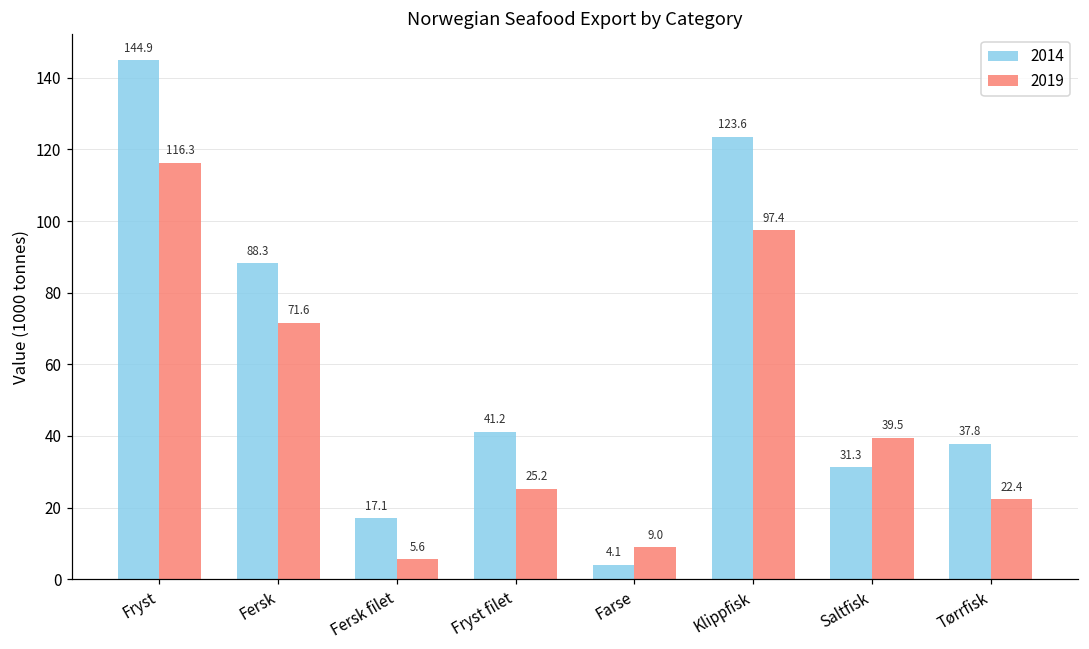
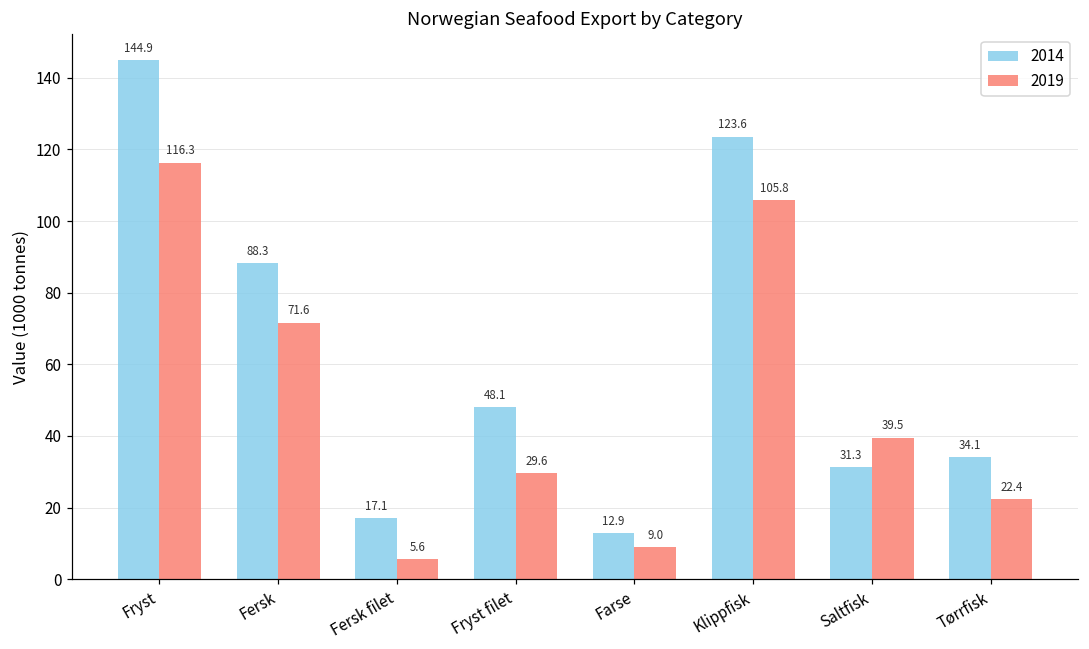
  {
    "2014": {
      "Fryst": 144.9,
      "Fersk": 88.3,
      "Fersk filet": 17.1,
-     "Fryst filet": 41.2,
-     "Farse": 4.1,
+     "Fryst filet": 48.1,
+     "Farse": 12.9,
      "Klippfisk": 123.6,
      "Saltfisk": 31.3,
-     "Tørrfisk": 37.8
+     "Tørrfisk": 34.1
    },
    "2019": {
      "Fryst": 116.3,
      "Fersk": 71.6,
      "Fersk filet": 5.6,
-     "Fryst filet": 25.2,
+     "Fryst filet": 29.6,
      "Farse": 9.0,
-     "Klippfisk": 97.4,
+     "Klippfisk": 105.8,
      "Saltfisk": 39.5,
      "Tørrfisk": 22.4
    }
  }
